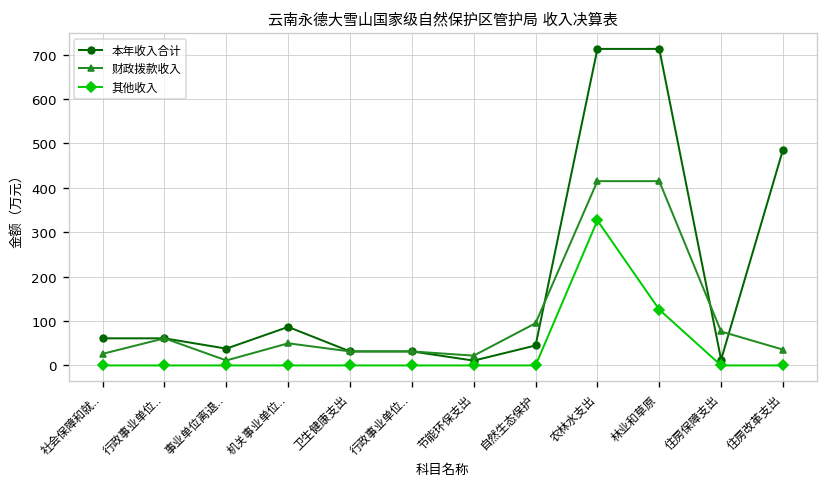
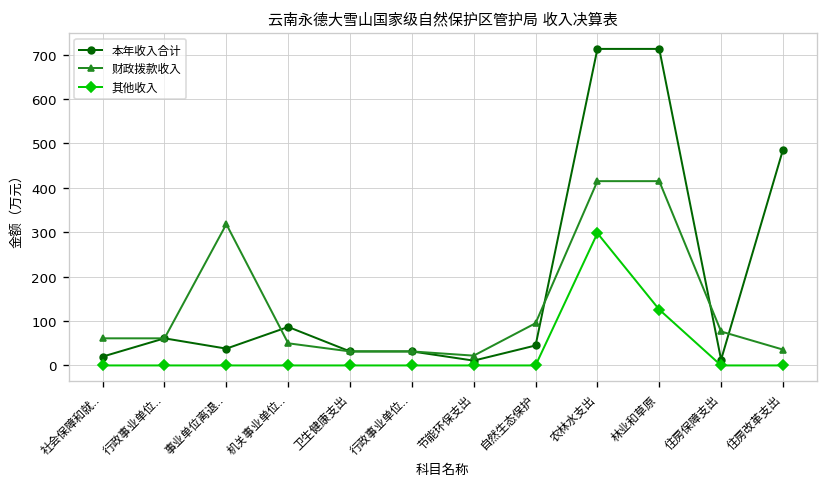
  {
    "本年收入合计": {
-     "社会保障和就..": 60,
+     "社会保障和就..": 20,
      "事业单位离退..": 40,
      "机关事业单位..": 90,
      "节能环保支出": 10,
      "自然生态保护": 40,
      "农林水支出": 710,
      "林业和草原": 710,
      "住房保障支出": 10,
      "住房改革支出": 490
    },
    "财政拨款收入": {
-     "社会保障和就..": 30,
-     "事业单位离退..": 10,
+     "社会保障和就..": 60,
+     "事业单位离退..": 320,
      "机关事业单位..": 50,
      "节能环保支出": 20,
      "自然生态保护": 100,
      "农林水支出": 420,
      "林业和草原": 420,
      "住房保障支出": 80,
      "住房改革支出": 40
    },
    "其他收入": {
      "社会保障和就..": 0,
      "事业单位离退..": 0,
      "机关事业单位..": 0,
      "卫生健康支出": 0,
      "节能环保支出": 0,
      "自然生态保护": 0,
-     "农林水支出": 330,
+     "农林水支出": 300,
      "林业和草原": 130,
      "住房保障支出": 0,
      "住房改革支出": 0
    }
  }
